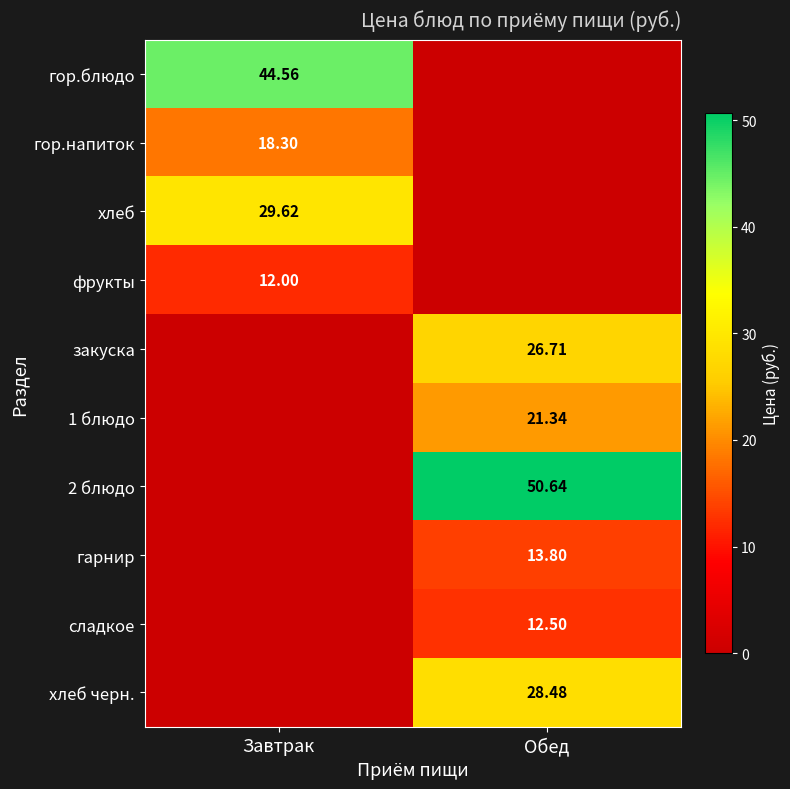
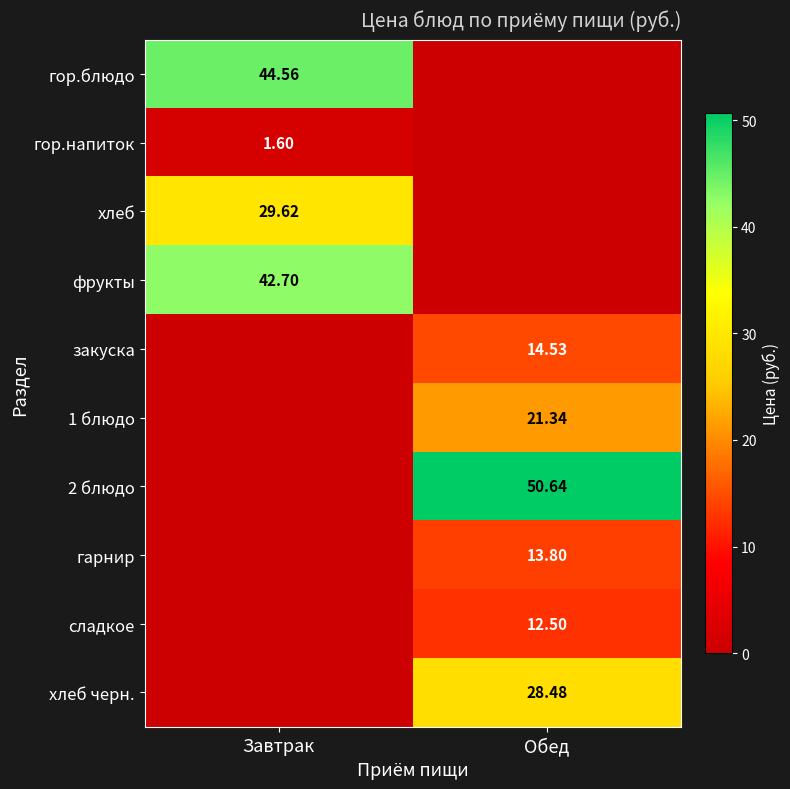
  {
    "гор.блюдо": {
      "Завтрак": 44.56
    },
    "гор.напиток": {
-     "Завтрак": 18.30
+     "Завтрак": 1.60
    },
    "хлеб": {
      "Завтрак": 29.62
    },
    "фрукты": {
-     "Завтрак": 12.00
+     "Завтрак": 42.70
    },
    "закуска": {
-     "Обед": 26.71
+     "Обед": 14.53
    },
    "1 блюдо": {
      "Обед": 21.34
    },
    "2 блюдо": {
      "Обед": 50.64
    },
    "гарнир": {
      "Обед": 13.80
    },
    "сладкое": {
      "Обед": 12.50
    },
    "хлеб черн.": {
      "Обед": 28.48
    }
  }
